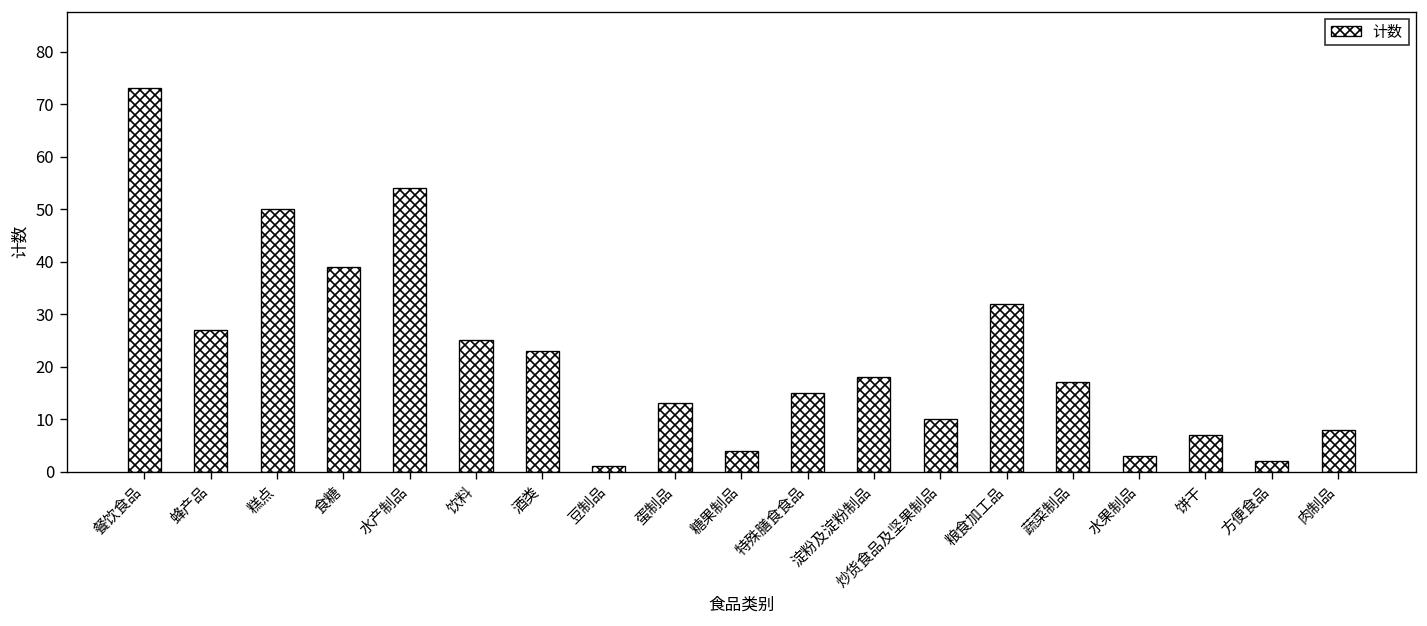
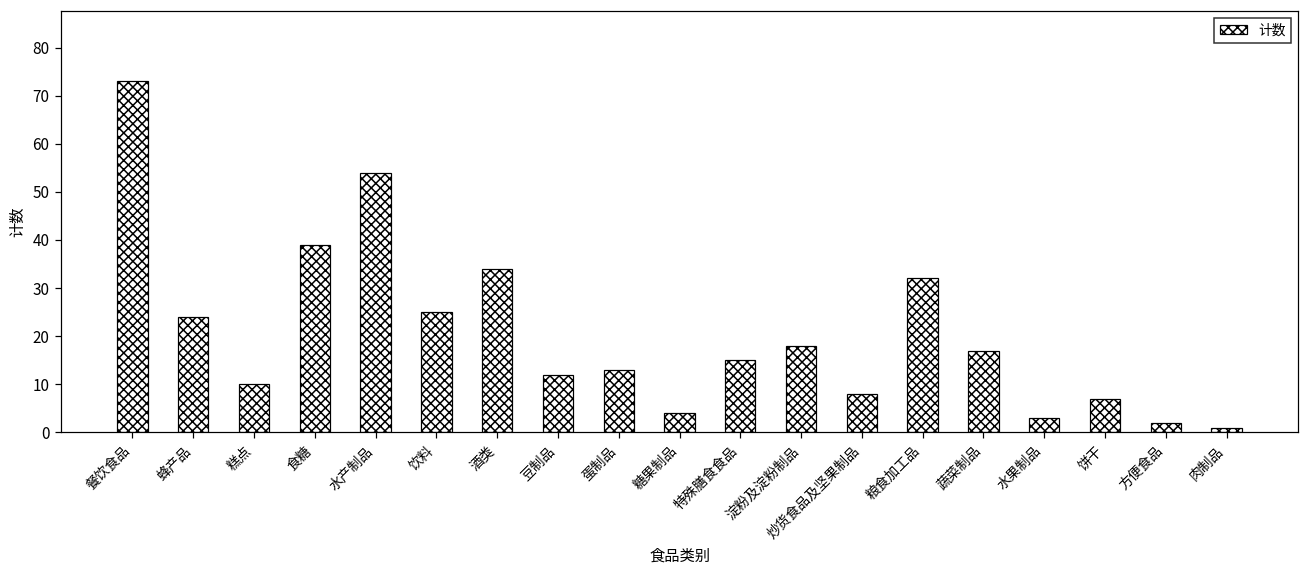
  {
    "餐饮食品": 73,
-   "蜂产品": 27,
-   "糕点": 50,
+   "蜂产品": 24,
+   "糕点": 10,
    "食糖": 39,
    "水产制品": 54,
    "饮料": 25,
-   "酒类": 23,
-   "豆制品": 1,
+   "酒类": 34,
+   "豆制品": 12,
    "蛋制品": 13,
    "糖果制品": 4,
    "特殊膳食食品": 15,
    "淀粉及淀粉制品": 18,
-   "炒货食品及坚果制品": 10,
+   "炒货食品及坚果制品": 8,
    "粮食加工品": 32,
    "蔬菜制品": 17,
    "水果制品": 3,
    "饼干": 7,
    "方便食品": 2,
-   "肉制品": 8
+   "肉制品": 1
  }
